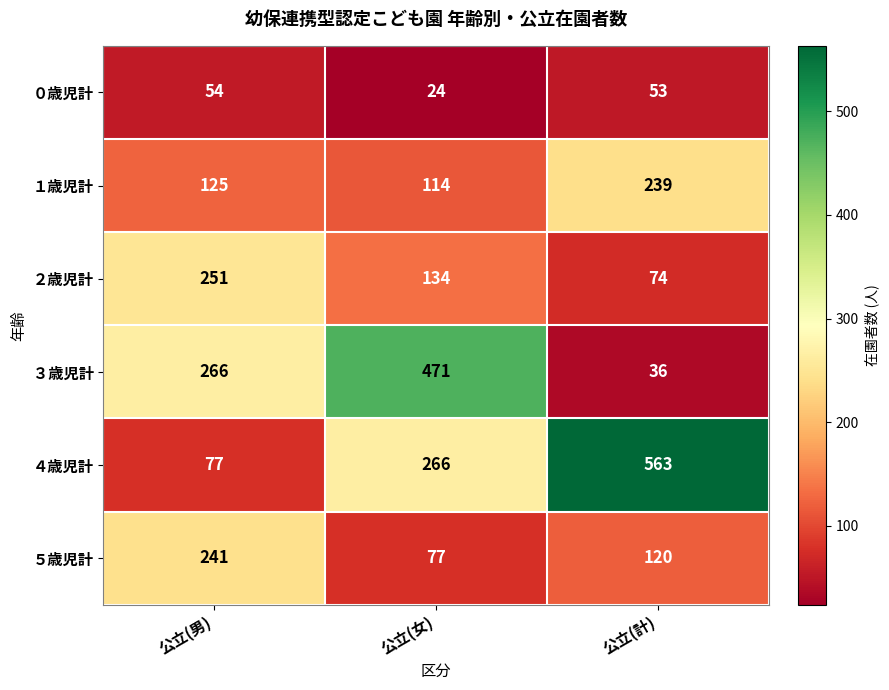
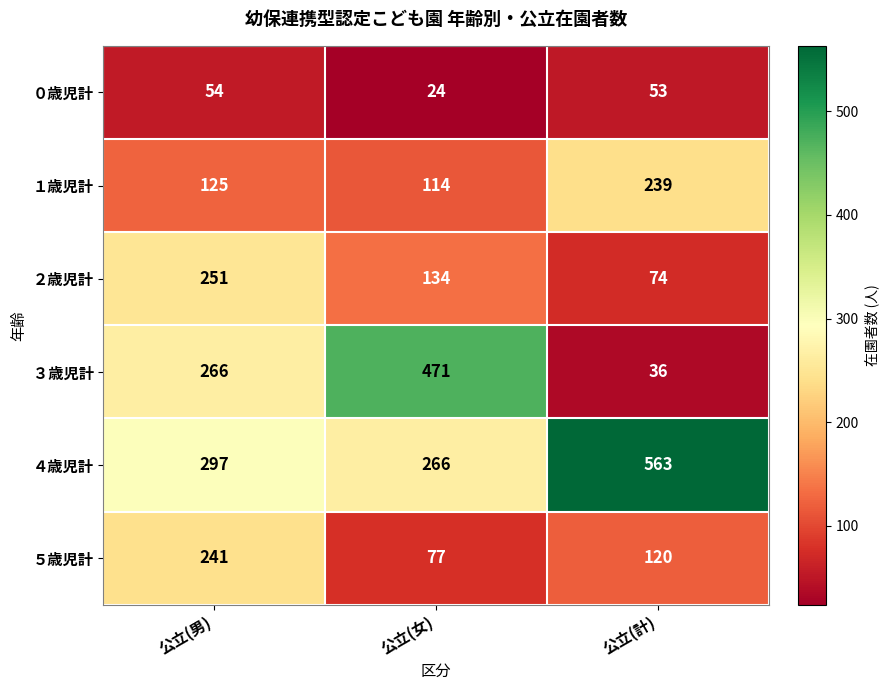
  {
    "０歳児計": {
      "公立(男)": 54,
      "公立(女)": 24,
      "公立(計)": 53
    },
    "１歳児計": {
      "公立(男)": 125,
      "公立(女)": 114,
      "公立(計)": 239
    },
    "２歳児計": {
      "公立(男)": 251,
      "公立(女)": 134,
      "公立(計)": 74
    },
    "３歳児計": {
      "公立(男)": 266,
      "公立(女)": 471,
      "公立(計)": 36
    },
    "４歳児計": {
-     "公立(男)": 77,
+     "公立(男)": 297,
      "公立(女)": 266,
      "公立(計)": 563
    },
    "５歳児計": {
      "公立(男)": 241,
      "公立(女)": 77,
      "公立(計)": 120
    }
  }
